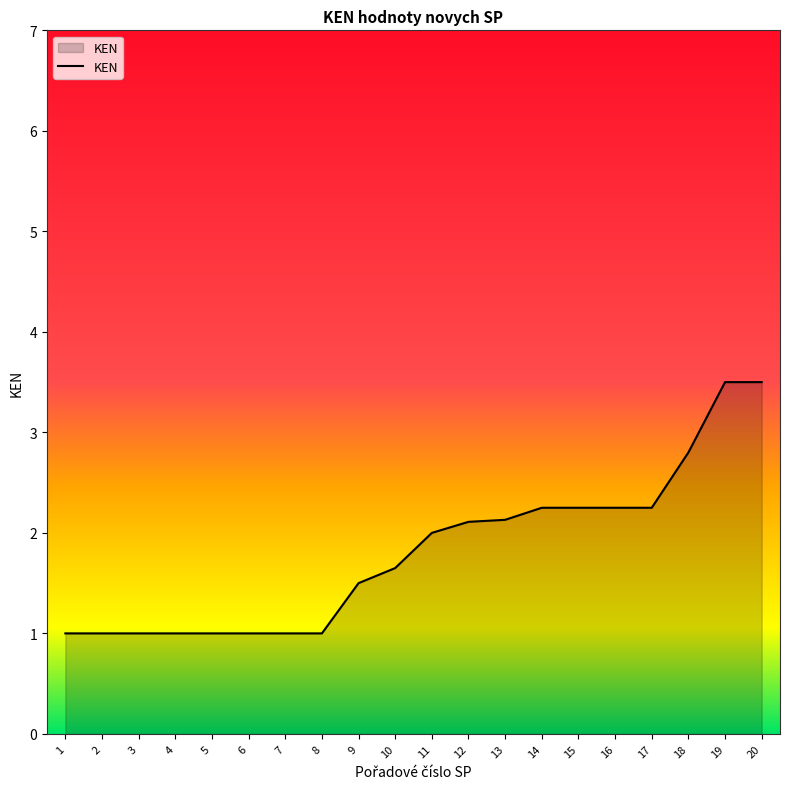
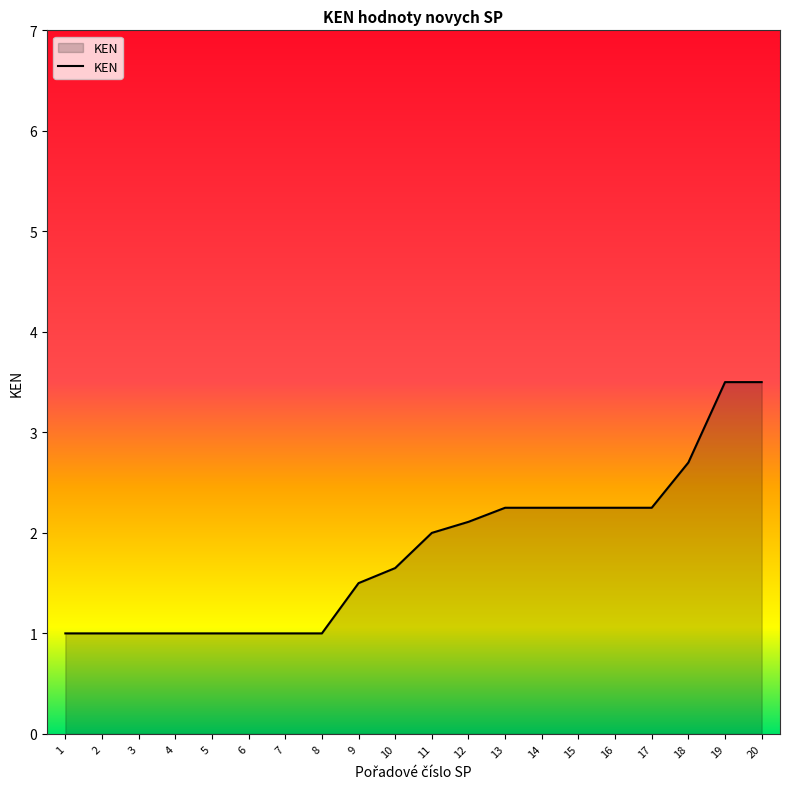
  {
    "1": 1.00,
    "2": 1.00,
    "3": 1.00,
    "4": 1.00,
    "5": 1.00,
    "6": 1.00,
    "7": 1.00,
    "8": 1.00,
    "9": 1.50,
    "10": 1.65,
    "11": 2.00,
    "12": 2.11,
-   "13": 2.13,
+   "13": 2.25,
    "14": 2.25,
    "15": 2.25,
    "16": 2.25,
    "17": 2.25,
-   "18": 2.8,
+   "18": 2.7,
    "19": 3.50,
    "20": 3.50
  }
